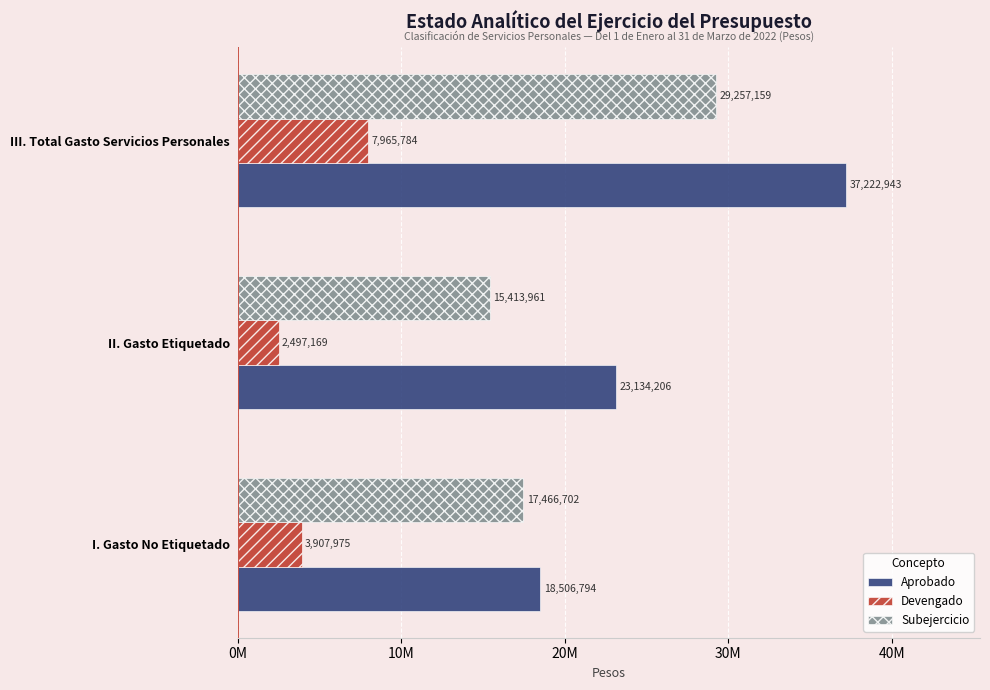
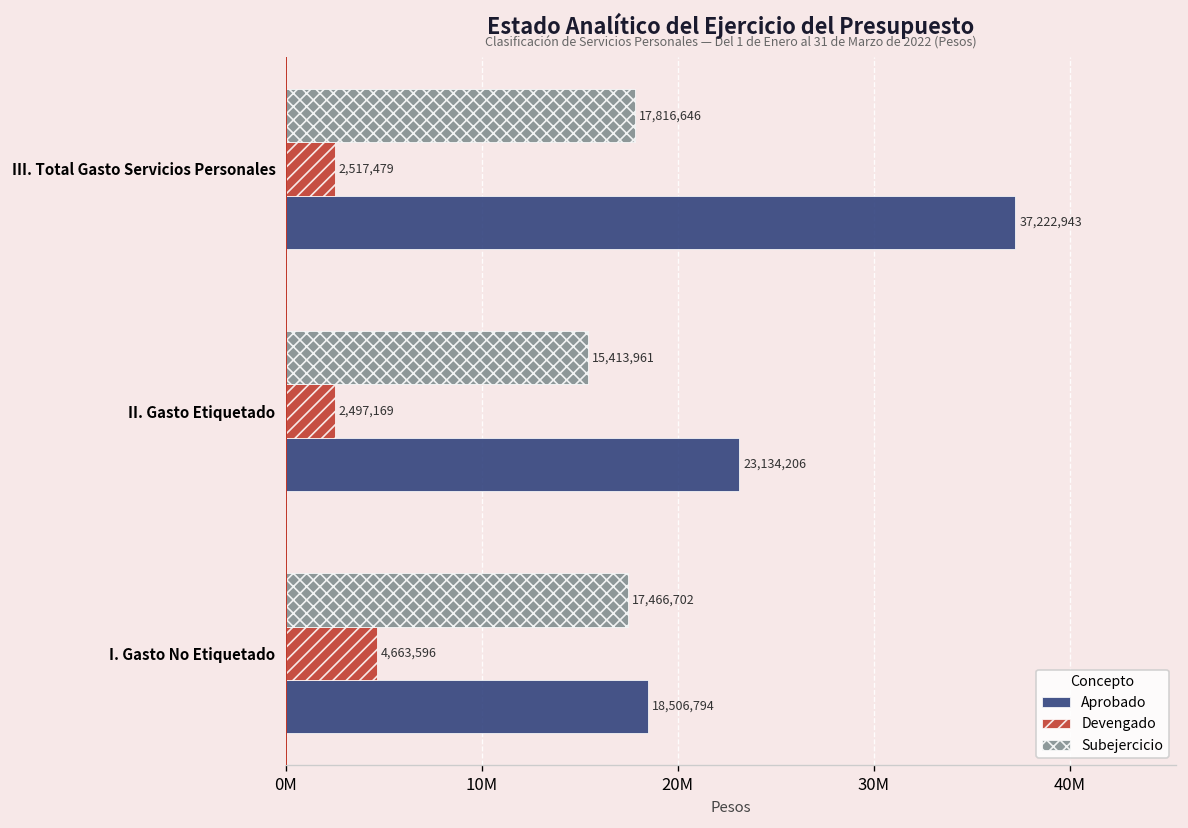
  {
    "Aprobado": {
      "III. Total Gasto Servicios Personales": "37,222,943",
      "II. Gasto Etiquetado": "23,134,206",
      "I. Gasto No Etiquetado": "18,506,794"
    },
    "Devengado": {
-     "III. Total Gasto Servicios Personales": "7,965,784",
+     "III. Total Gasto Servicios Personales": "2,517,479",
      "II. Gasto Etiquetado": "2,497,169",
-     "I. Gasto No Etiquetado": "3,907,975"
+     "I. Gasto No Etiquetado": "4,663,596"
    },
    "Subejercicio": {
-     "III. Total Gasto Servicios Personales": "29,257,159",
+     "III. Total Gasto Servicios Personales": "17,816,646",
      "II. Gasto Etiquetado": "15,413,961",
      "I. Gasto No Etiquetado": "17,466,702"
    }
  }
